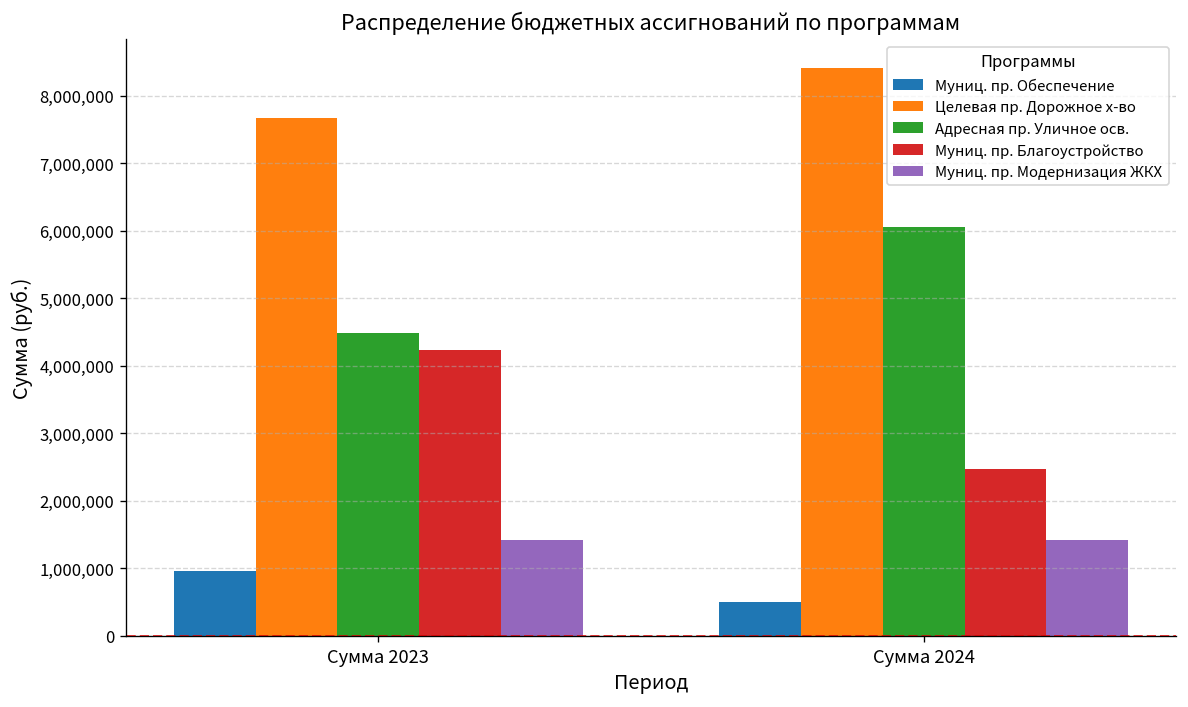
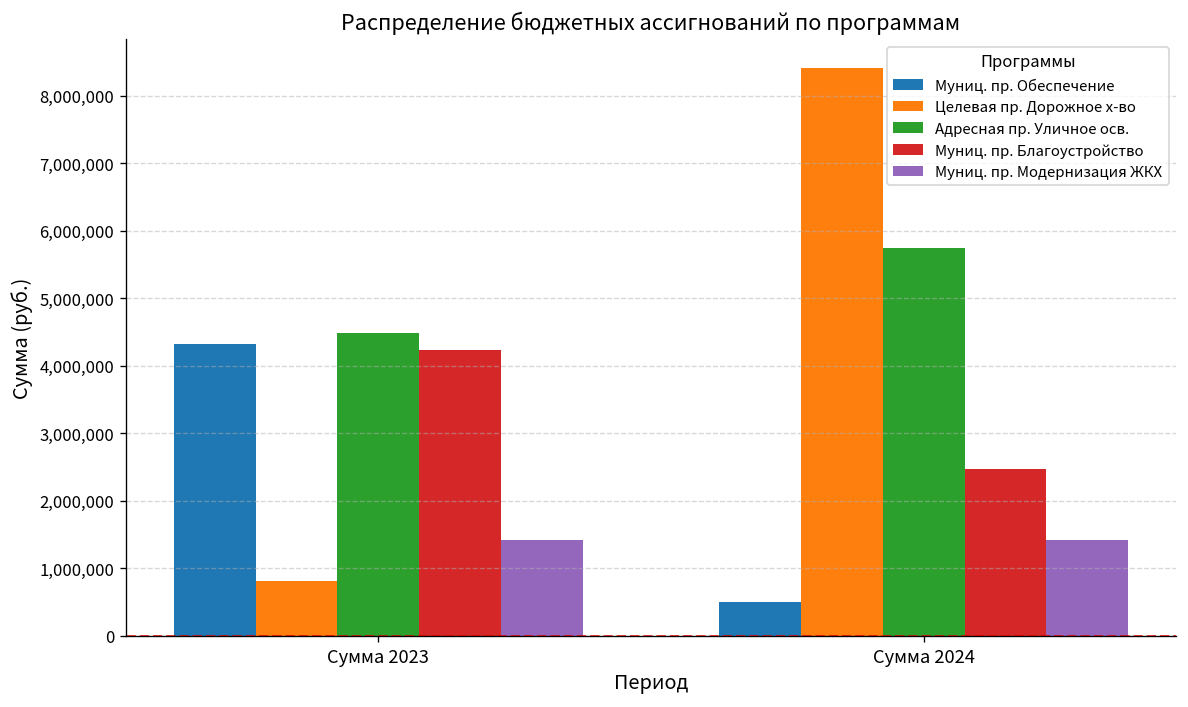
  {
    "Муниц. пр. Обеспечение": {
-     "Сумма 2023": "1,000,000",
+     "Сумма 2023": "4,300,000",
      "Сумма 2024": "500,000"
    },
    "Целевая пр. Дорожное х-во": {
-     "Сумма 2023": "7,700,000",
+     "Сумма 2023": "800,000",
      "Сумма 2024": "8,400,000"
    },
    "Адресная пр. Уличное осв.": {
      "Сумма 2023": "4,500,000",
-     "Сумма 2024": "6,100,000"
+     "Сумма 2024": "5,700,000"
    },
    "Муниц. пр. Благоустройство": {
      "Сумма 2023": "4,200,000",
      "Сумма 2024": "2,500,000"
    },
    "Муниц. пр. Модернизация ЖКХ": {
      "Сумма 2023": "1,400,000",
      "Сумма 2024": "1,400,000"
    }
  }
